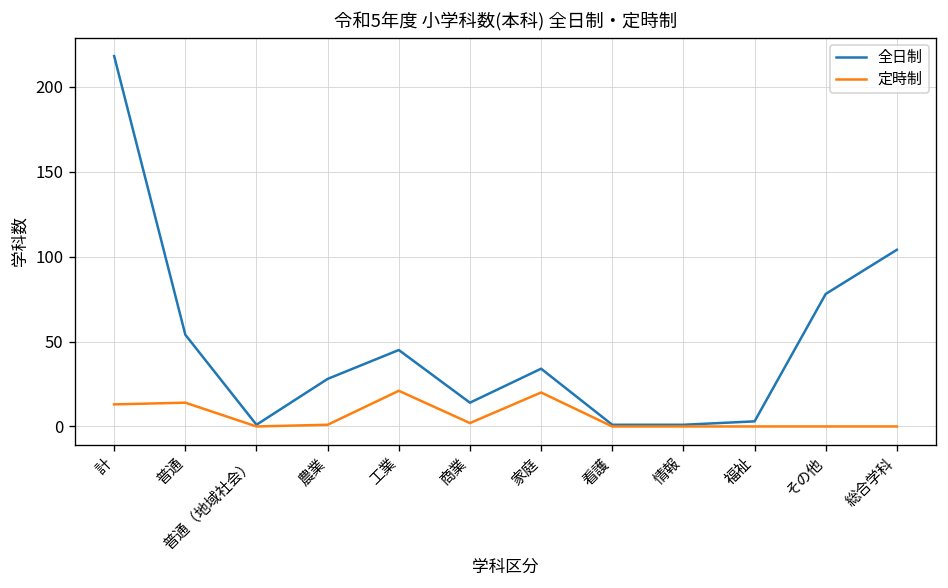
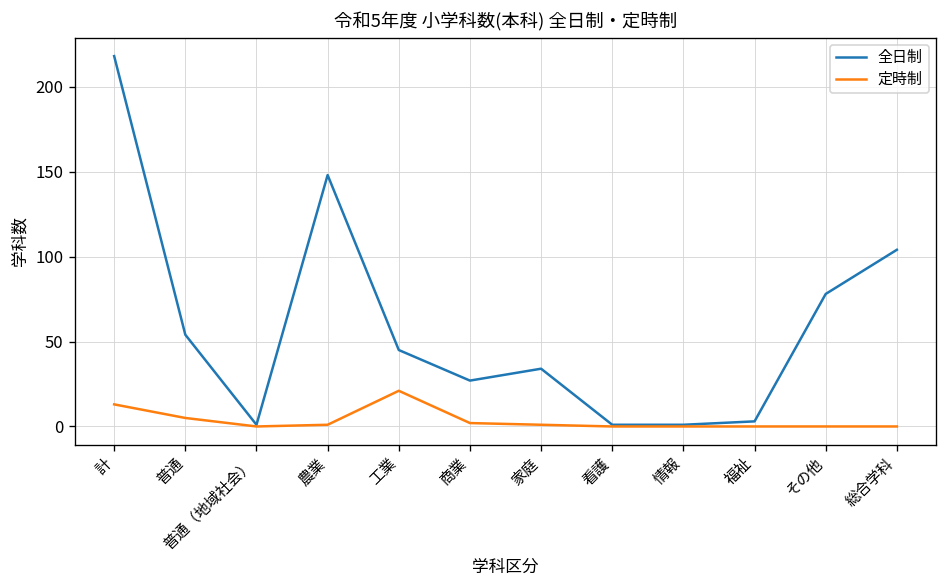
  {
    "全日制": {
      "計": 218,
      "普通": 54,
-     "農業": 28,
+     "農業": 148,
      "工業": 45,
-     "商業": 14,
+     "商業": 27,
      "家庭": 34,
      "福祉": 3,
      "その他": 78,
      "総合学科": 104
    },
    "定時制": {
      "計": 13,
-     "普通": 14,
+     "普通": 5,
      "農業": 1,
      "工業": 21,
      "商業": 2,
-     "家庭": 20,
+     "家庭": 1,
      "福祉": 0,
      "その他": 0,
      "総合学科": 0
    }
  }
